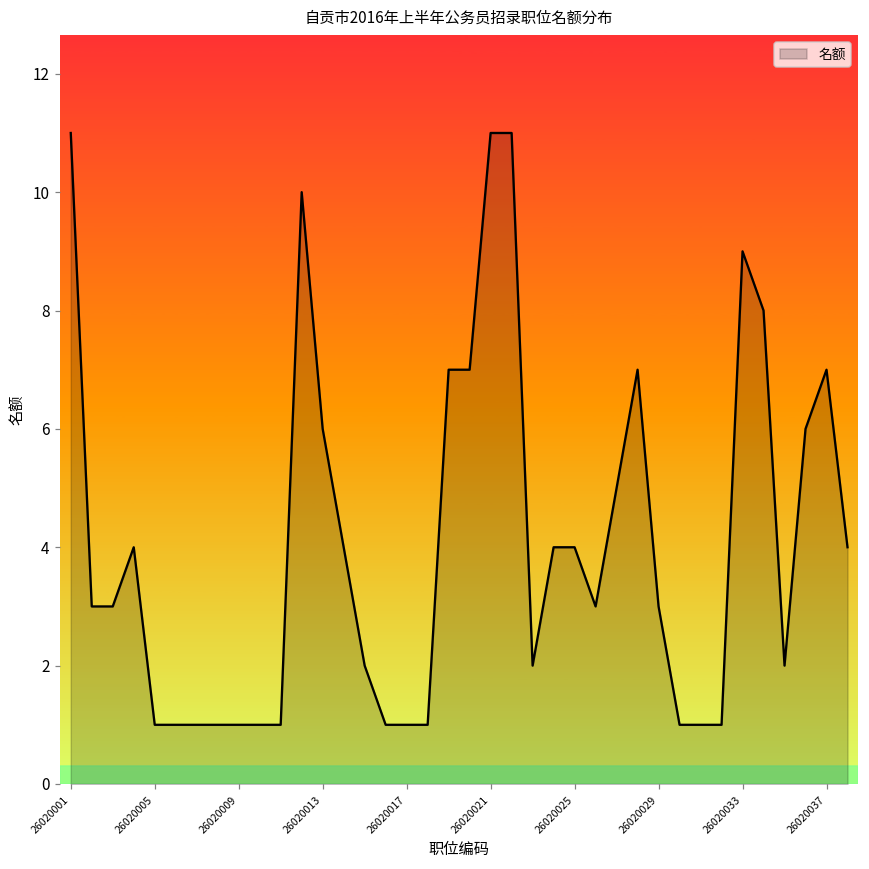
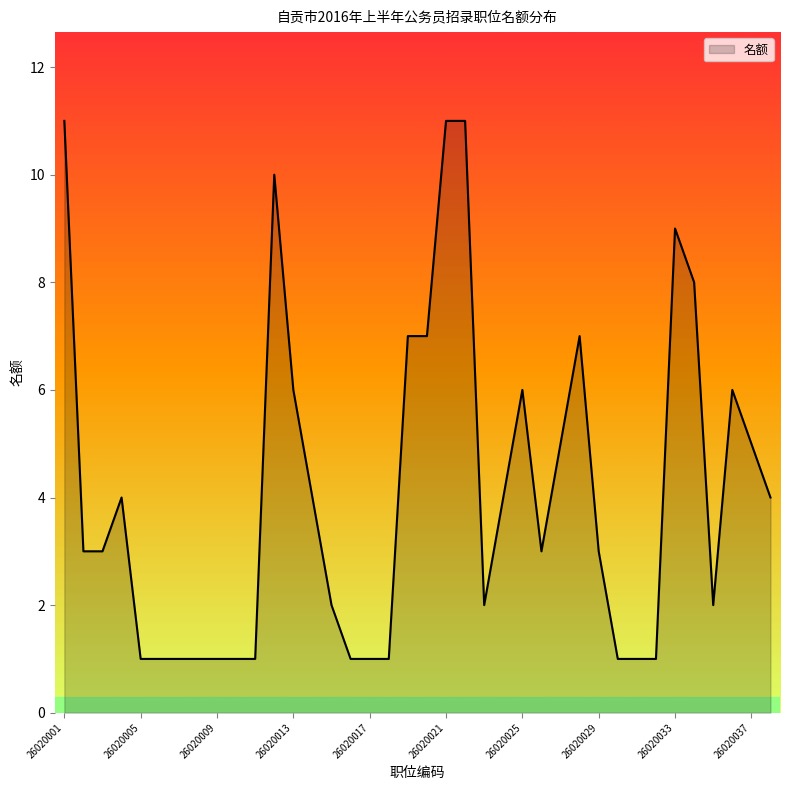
  {
    "26020001": 11,
    "26020005": 1,
    "26020009": 1,
    "26020013": 6,
    "26020017": 1,
    "26020021": 11,
-   "26020025": 4,
+   "26020025": 6,
    "26020029": 3,
    "26020033": 9,
-   "26020037": 7
+   "26020037": 5
  }
